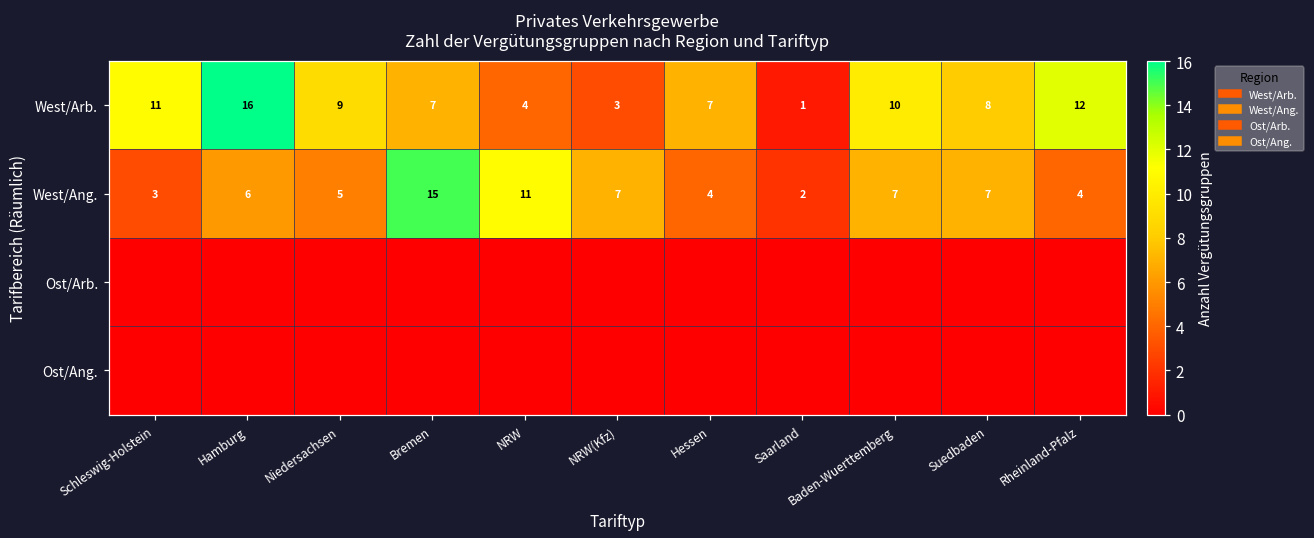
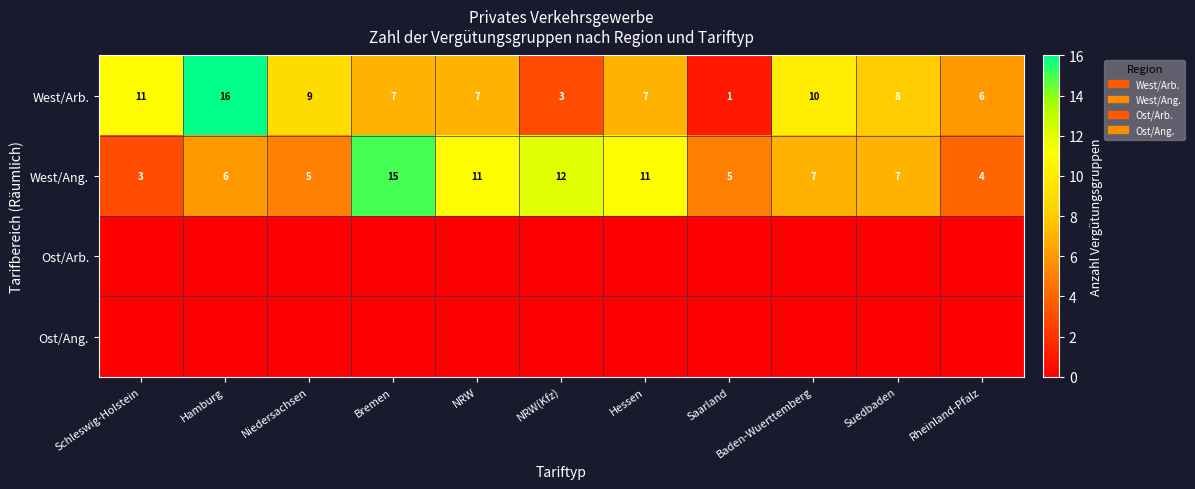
  {
    "West/Arb.": {
      "Schleswig-Holstein": 11,
      "Hamburg": 16,
      "Niedersachsen": 9,
      "Bremen": 7,
-     "NRW": 4,
+     "NRW": 7,
      "NRW(Kfz)": 3,
      "Hessen": 7,
      "Saarland": 1,
      "Baden-Wuerttemberg": 10,
      "Suedbaden": 8,
-     "Rheinland-Pfalz": 12
+     "Rheinland-Pfalz": 6
    },
    "West/Ang.": {
      "Schleswig-Holstein": 3,
      "Hamburg": 6,
      "Niedersachsen": 5,
      "Bremen": 15,
      "NRW": 11,
-     "NRW(Kfz)": 7,
-     "Hessen": 4,
-     "Saarland": 2,
+     "NRW(Kfz)": 12,
+     "Hessen": 11,
+     "Saarland": 5,
      "Baden-Wuerttemberg": 7,
      "Suedbaden": 7,
      "Rheinland-Pfalz": 4
    }
  }
